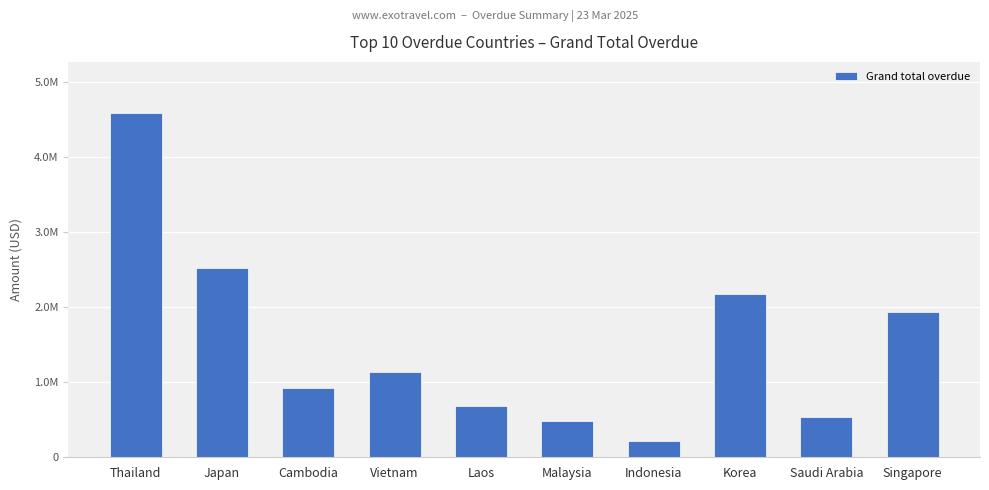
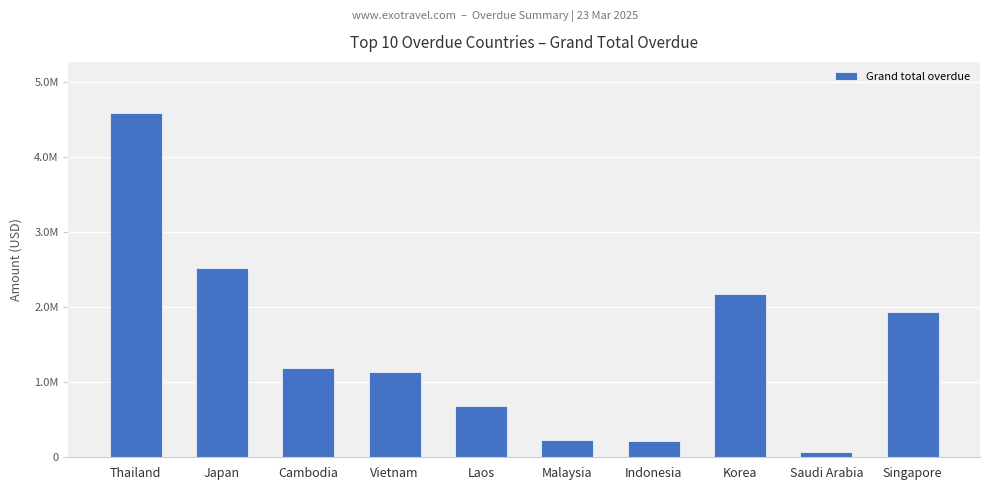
  {
    "Thailand": 4600000,
    "Japan": 2500000,
-   "Cambodia": 900000,
+   "Cambodia": 1200000,
    "Vietnam": 1100000,
    "Laos": 700000,
-   "Malaysia": 500000,
+   "Malaysia": 200000,
    "Indonesia": 200000,
    "Korea": 2200000,
-   "Saudi Arabia": 500000,
+   "Saudi Arabia": 100000,
    "Singapore": 1900000
  }
